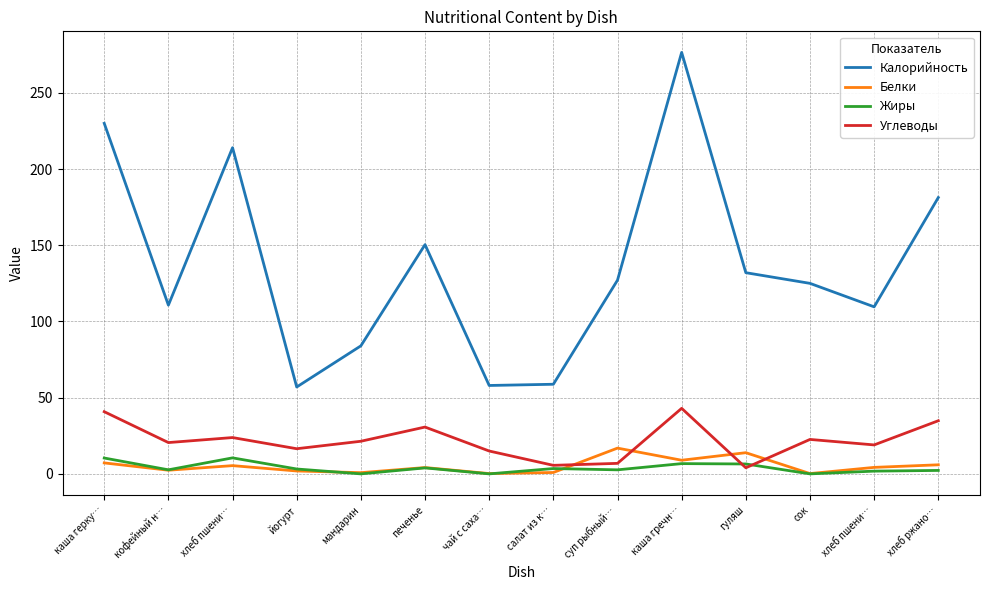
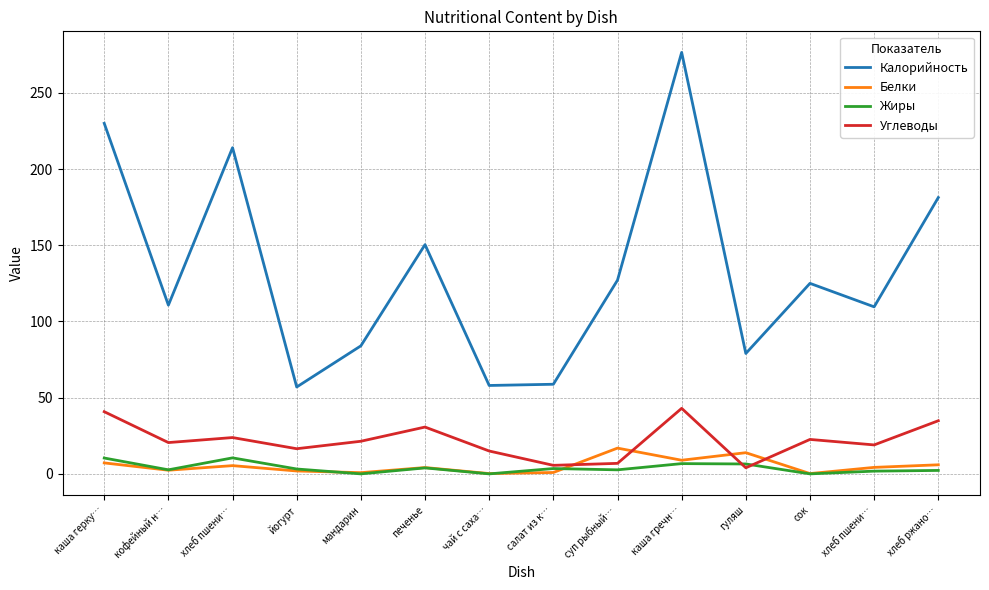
  {
    "Калорийность": {
      "каша герку…": 230,
      "кофейный н…": 111,
      "йогурт": 57,
      "мандарин": 84,
      "печенье": 150,
      "чай с саха…": 58,
      "салат из к…": 59,
      "суп рыбный…": 127,
      "каша гречн…": 277,
-     "гуляш": 132,
+     "гуляш": 79,
      "сок": 125,
      "хлеб ржано…": 181
    },
    "Белки": {
      "каша герку…": 7,
      "салат из к…": 1,
      "суп рыбный…": 17,
      "каша гречн…": 9,
      "гуляш": 14,
      "хлеб ржано…": 6
    },
    "Жиры": {
      "каша герку…": 10,
      "салат из к…": 4,
      "суп рыбный…": 3,
      "каша гречн…": 7,
      "гуляш": 7,
      "хлеб ржано…": 2
    },
    "Углеводы": {
      "каша герку…": 41,
      "кофейный н…": 21,
      "йогурт": 17,
      "мандарин": 21,
      "печенье": 31,
      "чай с саха…": 15,
      "салат из к…": 6,
      "суп рыбный…": 7,
      "каша гречн…": 43,
      "гуляш": 4,
      "сок": 23,
      "хлеб ржано…": 35
    }
  }
